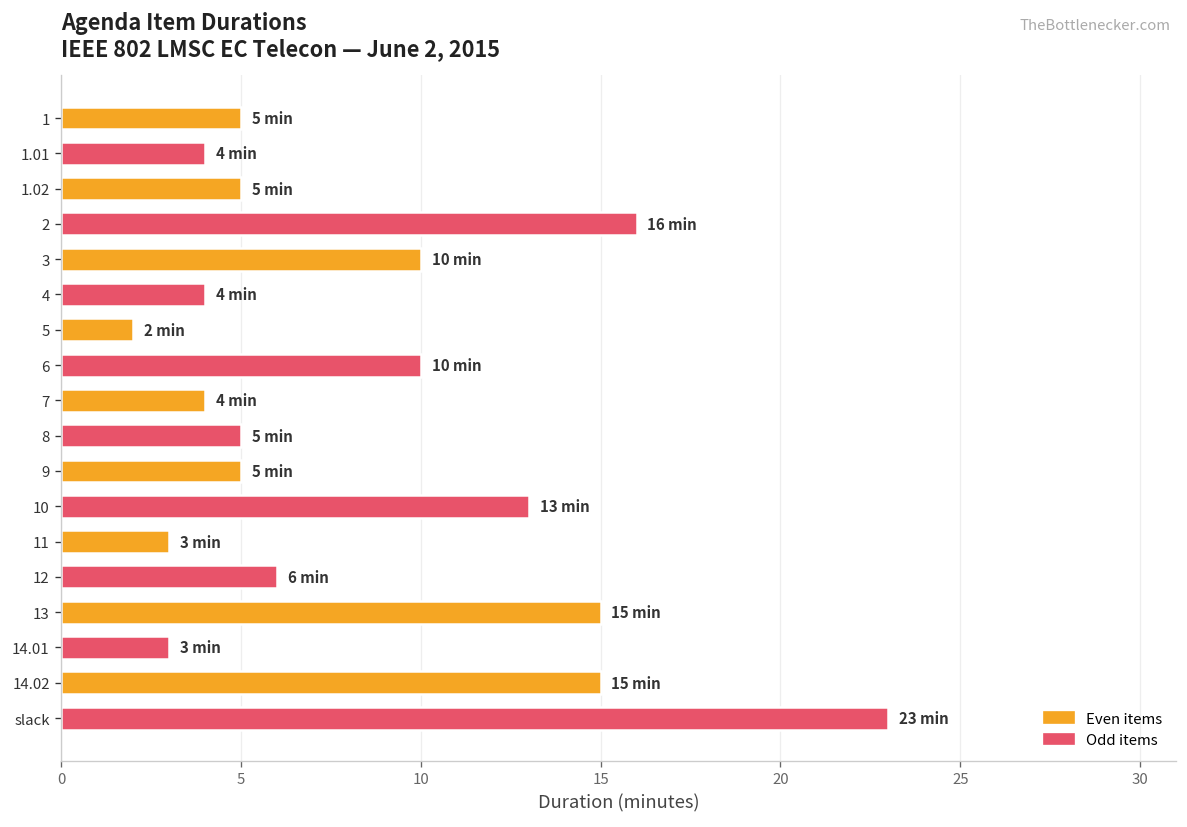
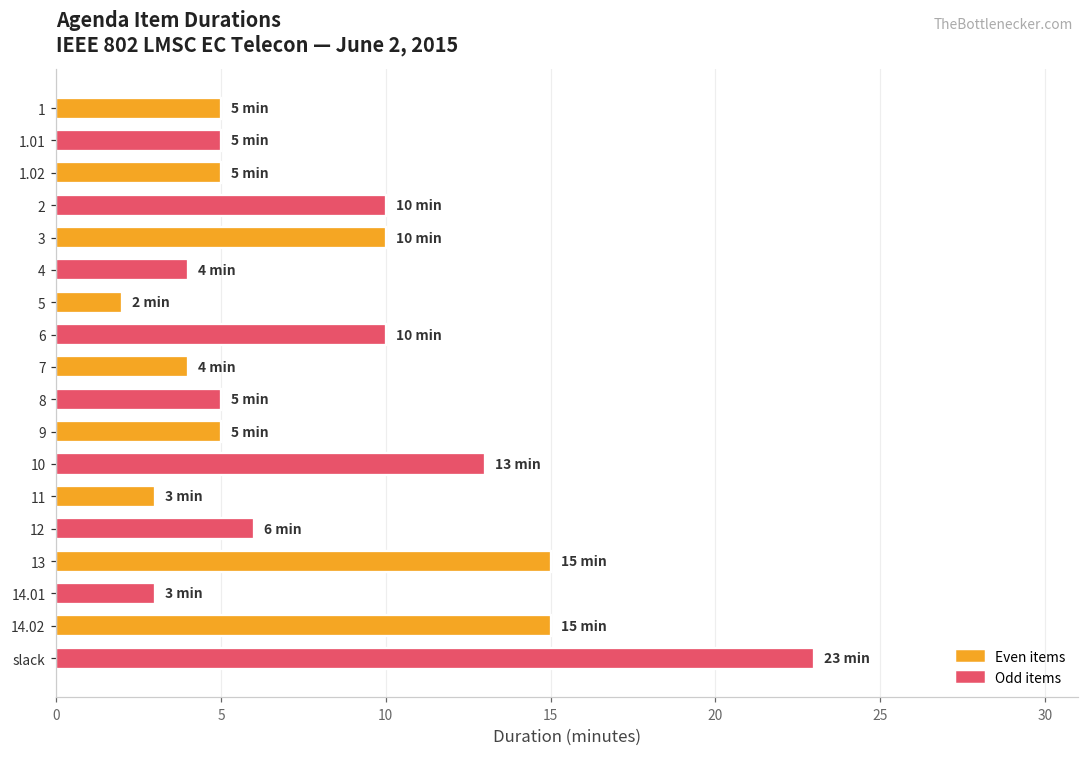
  {
    "1": 5,
-   "1.01": 4,
+   "1.01": 5,
    "1.02": 5,
-   "2": 16,
+   "2": 10,
    "3": 10,
    "4": 4,
    "5": 2,
    "6": 10,
    "7": 4,
    "8": 5,
    "9": 5,
    "10": 13,
    "11": 3,
    "12": 6,
    "13": 15,
    "14.01": 3,
    "14.02": 15,
    "slack": 23
  }
